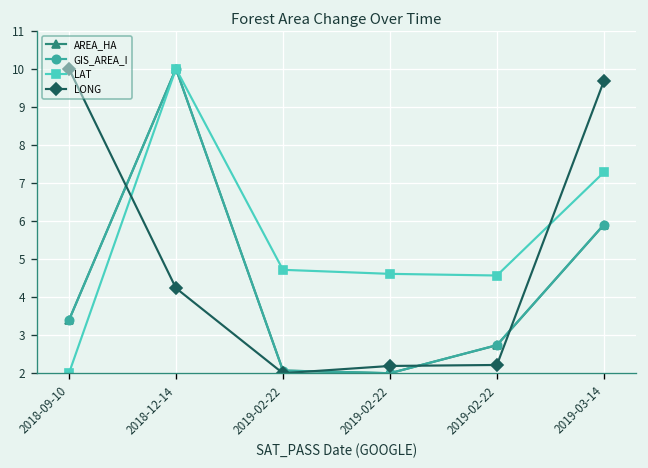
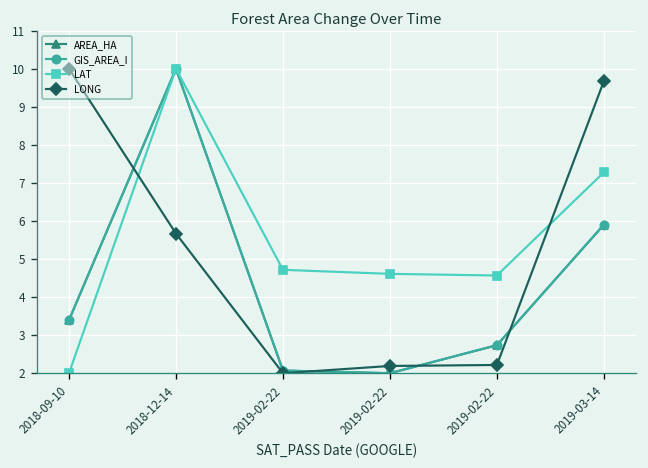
  {
    "LONG": {
-     "2018-12-14": 4.2,
+     "2018-12-14": 5.7,
      "2019-03-14": 9.7
    }
  }
